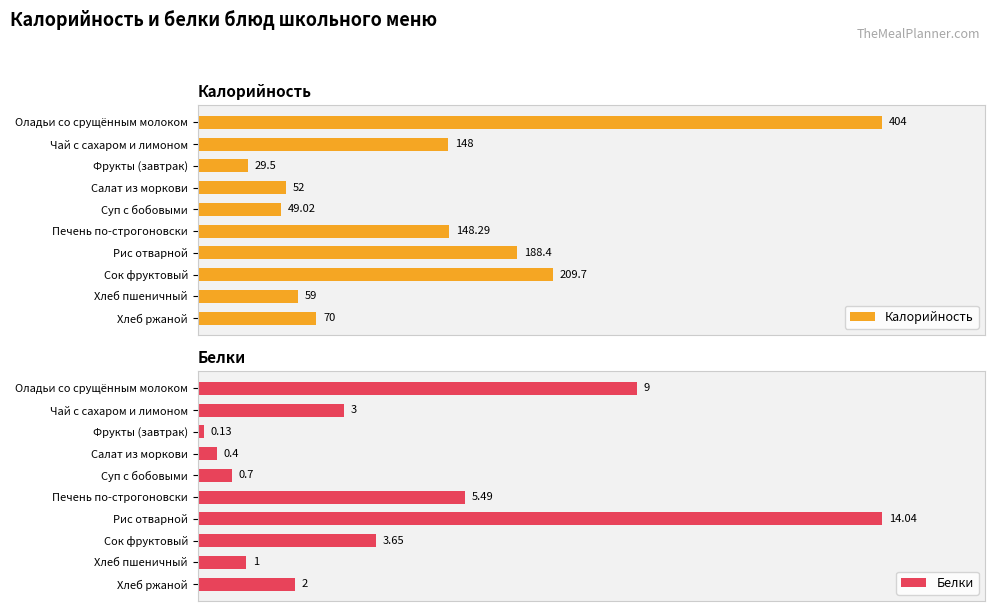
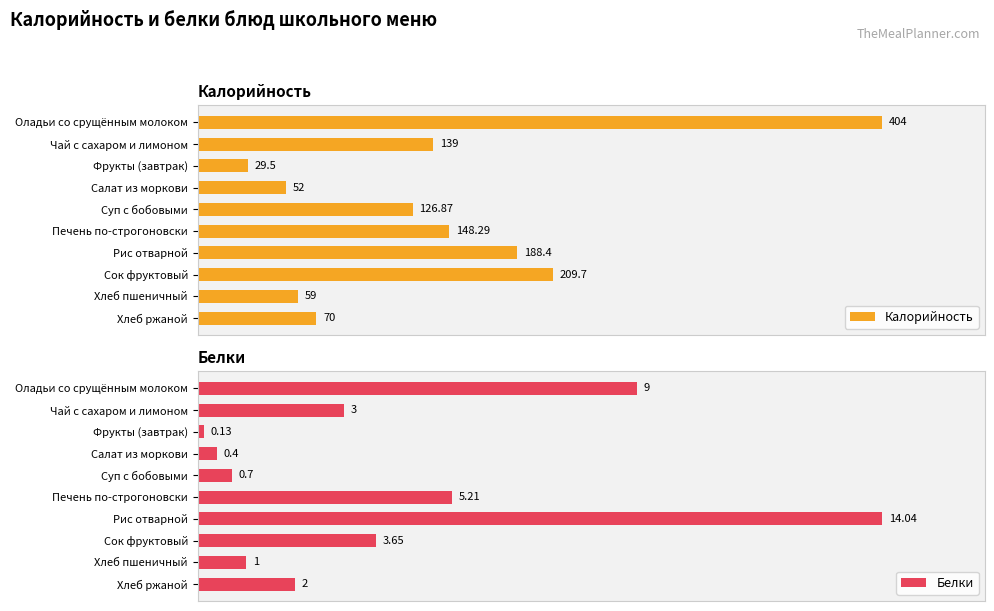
  {
    "Калорийность": {
      "Оладьи со срущённым молоком": 404,
-     "Чай с сахаром и лимоном": 148,
+     "Чай с сахаром и лимоном": 139,
      "Фрукты (завтрак)": 29.5,
      "Салат из моркови": 52,
-     "Суп с бобовыми": 49.02,
+     "Суп с бобовыми": 126.87,
      "Печень по-строгоновски": 148.29,
      "Рис отварной": 188.4,
      "Сок фруктовый": 209.7,
      "Хлеб пшеничный": 59,
      "Хлеб ржаной": 70
    },
    "Белки": {
      "Оладьи со срущённым молоком": 9,
      "Чай с сахаром и лимоном": 3,
      "Фрукты (завтрак)": 0.13,
      "Салат из моркови": 0.4,
      "Суп с бобовыми": 0.7,
-     "Печень по-строгоновски": 5.49,
+     "Печень по-строгоновски": 5.21,
      "Рис отварной": 14.04,
      "Сок фруктовый": 3.65,
      "Хлеб пшеничный": 1,
      "Хлеб ржаной": 2
    }
  }
